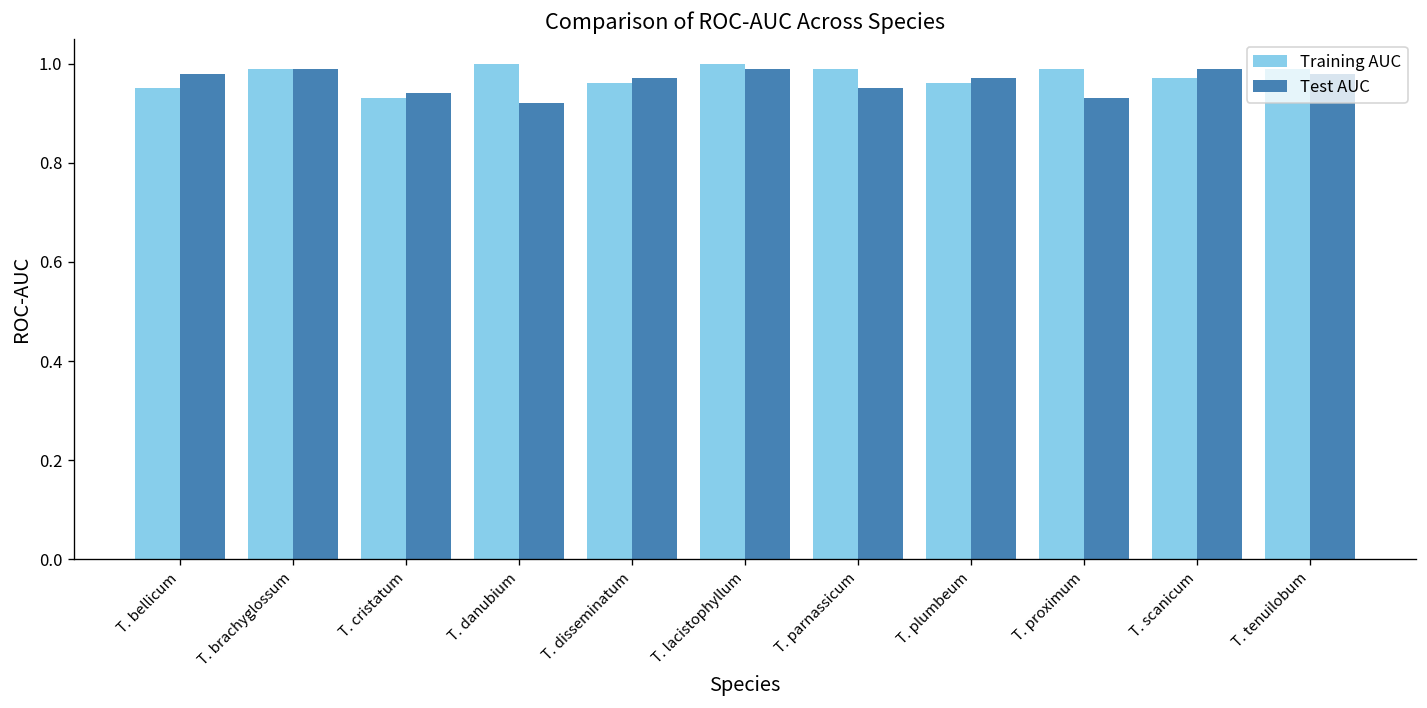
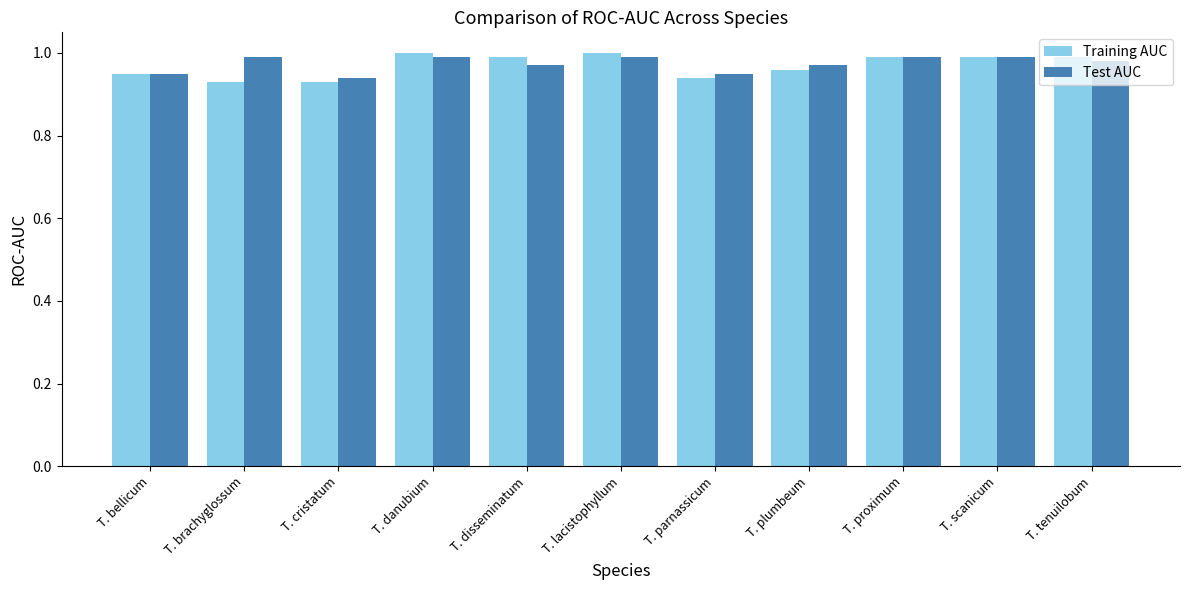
  {
    "Training AUC": {
      "T. bellicum": 0.95,
-     "T. brachyglossum": 0.99,
+     "T. brachyglossum": 0.93,
      "T. cristatum": 0.93,
      "T. danubium": 1.00,
-     "T. disseminatum": 0.96,
+     "T. disseminatum": 0.99,
      "T. lacistophyllum": 1.00,
-     "T. parnassicum": 0.99,
+     "T. parnassicum": 0.94,
      "T. plumbeum": 0.96,
      "T. proximum": 0.99,
-     "T. scanicum": 0.97
+     "T. scanicum": 0.99
    },
    "Test AUC": {
-     "T. bellicum": 0.98,
+     "T. bellicum": 0.95,
      "T. brachyglossum": 0.99,
      "T. cristatum": 0.94,
-     "T. danubium": 0.92,
+     "T. danubium": 0.99,
      "T. disseminatum": 0.97,
      "T. lacistophyllum": 0.99,
      "T. parnassicum": 0.95,
      "T. plumbeum": 0.97,
-     "T. proximum": 0.93,
+     "T. proximum": 0.99,
      "T. scanicum": 0.99
    }
  }
